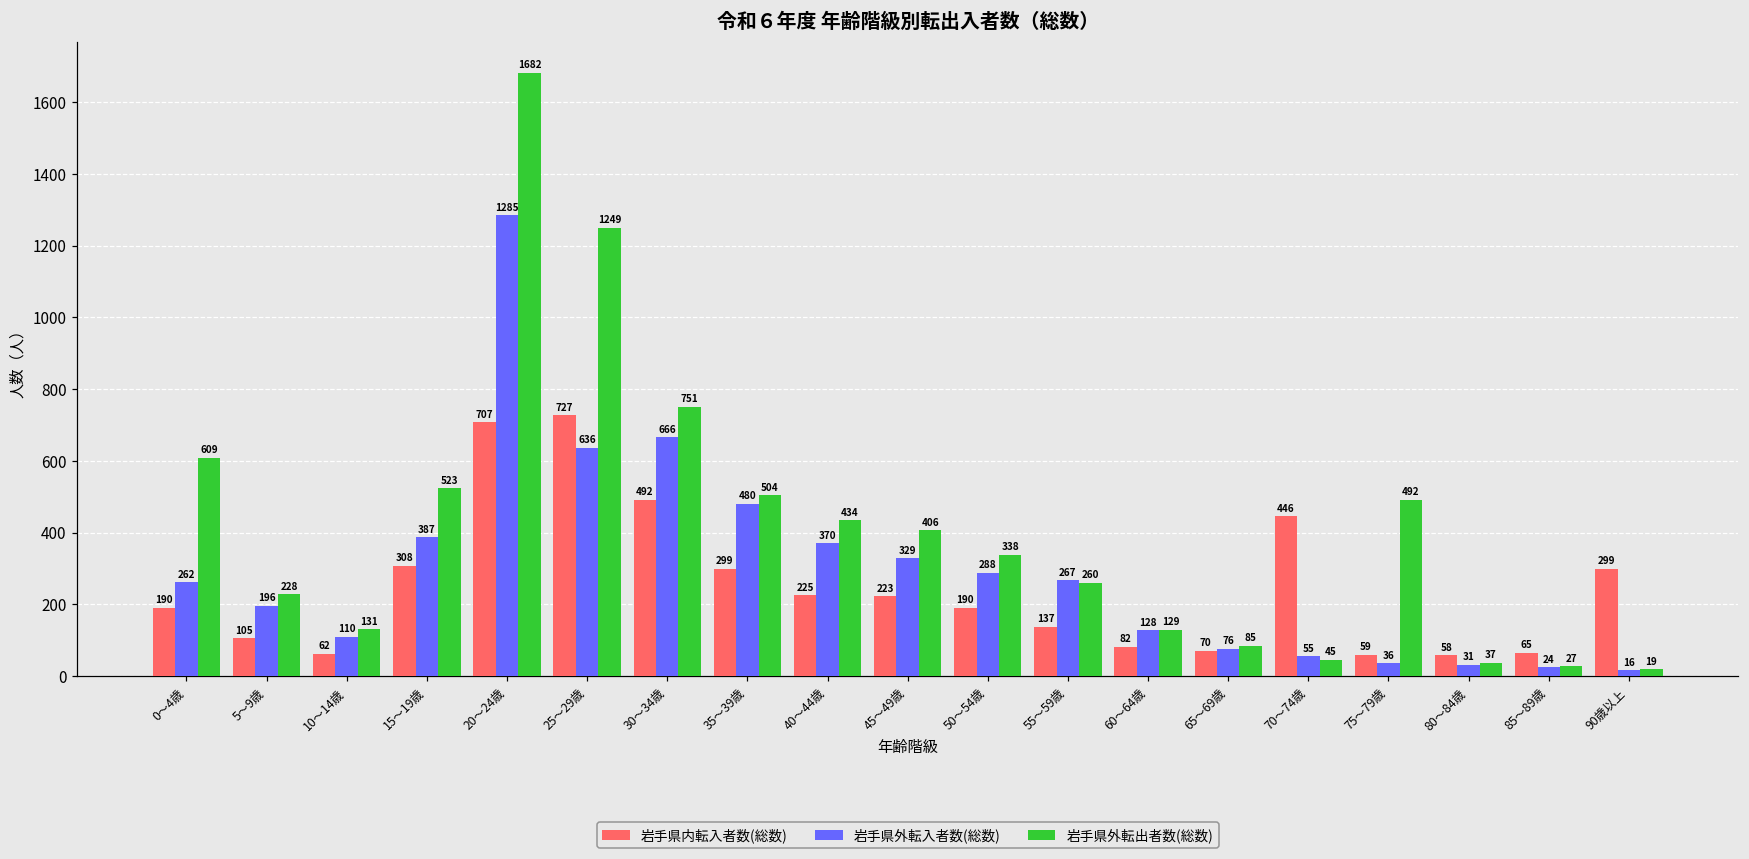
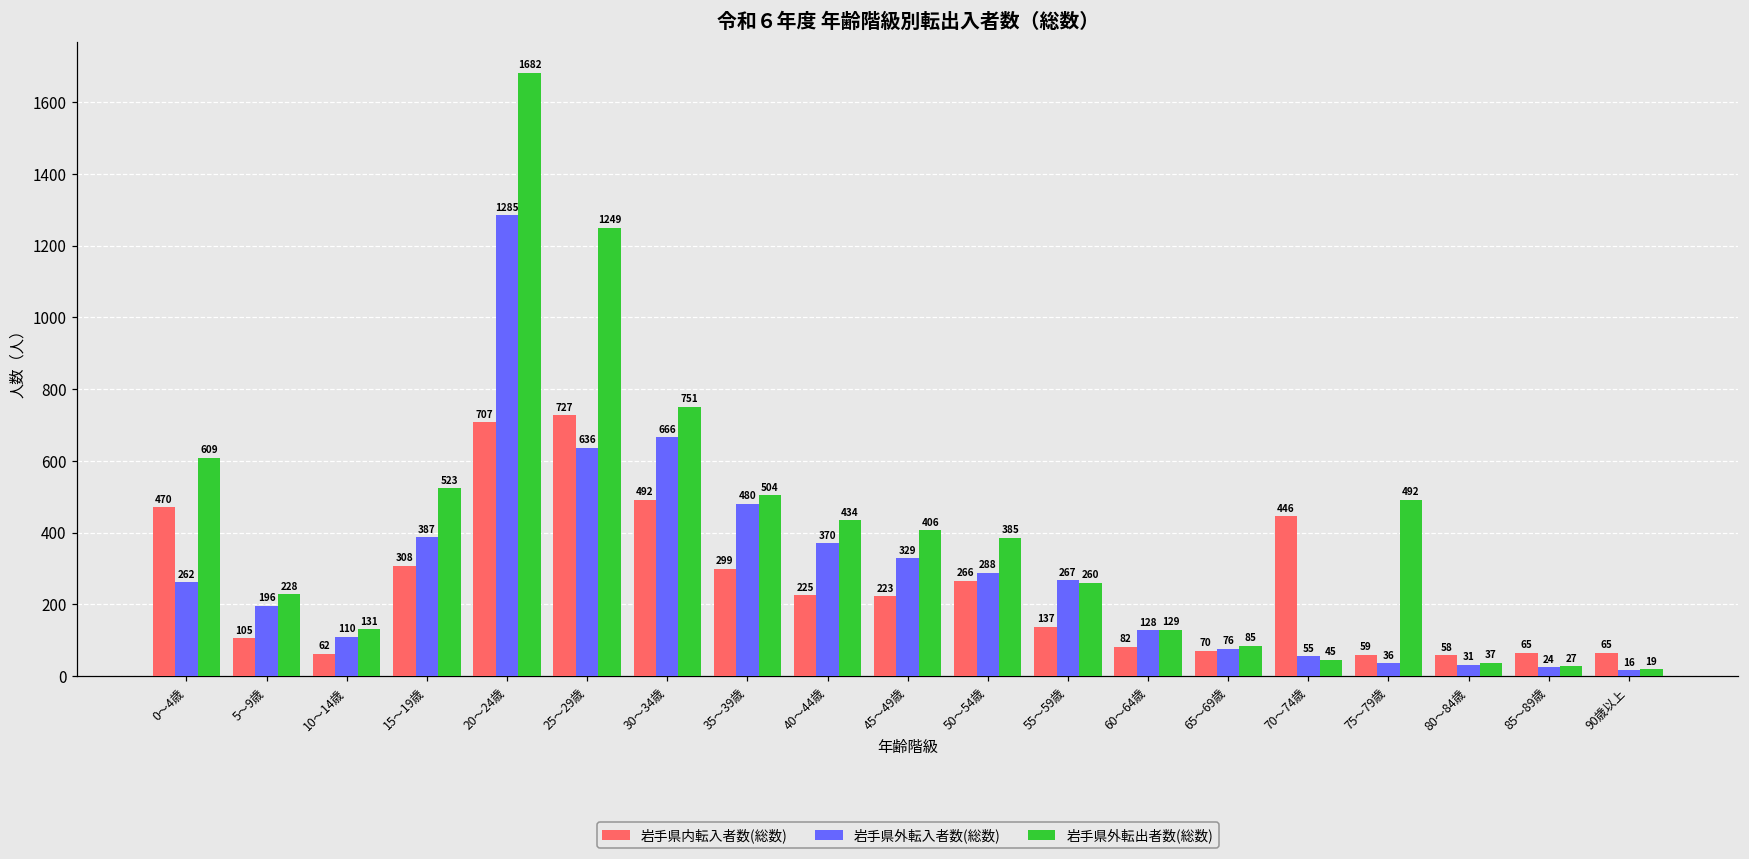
  {
    "岩手県内転入者数(総数)": {
-     "0～4歳": 190,
+     "0～4歳": 470,
      "5～9歳": 105,
      "10～14歳": 62,
      "15～19歳": 308,
      "20～24歳": 707,
      "25～29歳": 727,
      "30～34歳": 492,
      "35～39歳": 299,
      "40～44歳": 225,
      "45～49歳": 223,
-     "50～54歳": 190,
+     "50～54歳": 266,
      "55～59歳": 137,
      "60～64歳": 82,
      "65～69歳": 70,
      "70～74歳": 446,
      "75～79歳": 59,
      "80～84歳": 58,
      "85～89歳": 65,
-     "90歳以上": 299
+     "90歳以上": 65
    },
    "岩手県外転入者数(総数)": {
      "0～4歳": 262,
      "5～9歳": 196,
      "10～14歳": 110,
      "15～19歳": 387,
      "20～24歳": 1285,
      "25～29歳": 636,
      "30～34歳": 666,
      "35～39歳": 480,
      "40～44歳": 370,
      "45～49歳": 329,
      "50～54歳": 288,
      "55～59歳": 267,
      "60～64歳": 128,
      "65～69歳": 76,
      "70～74歳": 55,
      "75～79歳": 36,
      "80～84歳": 31,
      "85～89歳": 24,
      "90歳以上": 16
    },
    "岩手県外転出者数(総数)": {
      "0～4歳": 609,
      "5～9歳": 228,
      "10～14歳": 131,
      "15～19歳": 523,
      "20～24歳": 1682,
      "25～29歳": 1249,
      "30～34歳": 751,
      "35～39歳": 504,
      "40～44歳": 434,
      "45～49歳": 406,
-     "50～54歳": 338,
+     "50～54歳": 385,
      "55～59歳": 260,
      "60～64歳": 129,
      "65～69歳": 85,
      "70～74歳": 45,
      "75～79歳": 492,
      "80～84歳": 37,
      "85～89歳": 27,
      "90歳以上": 19
    }
  }
